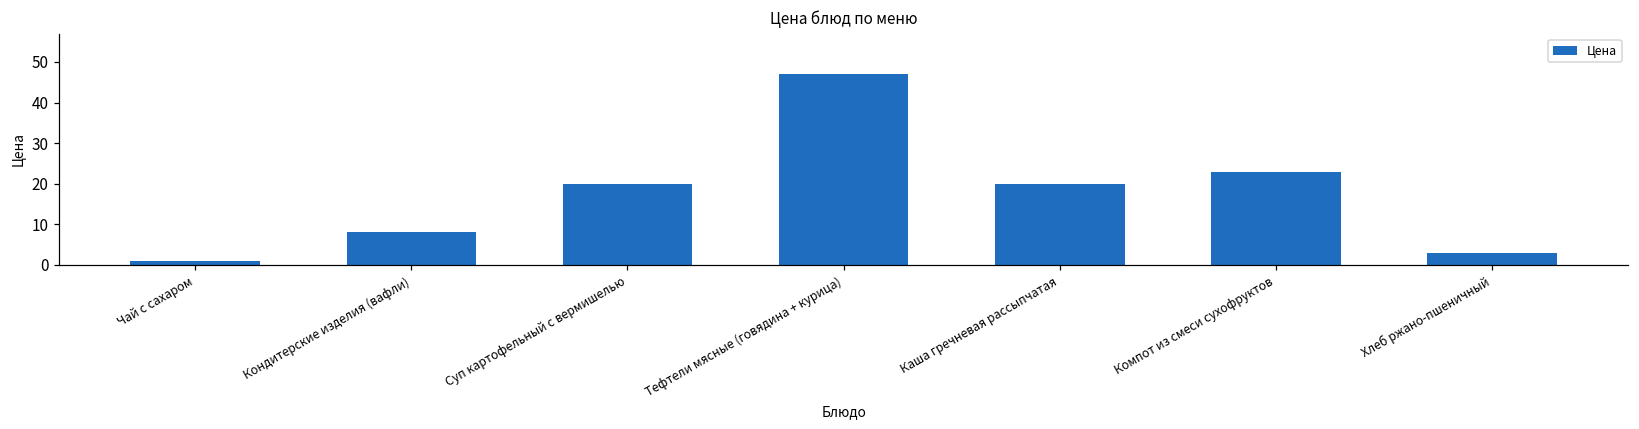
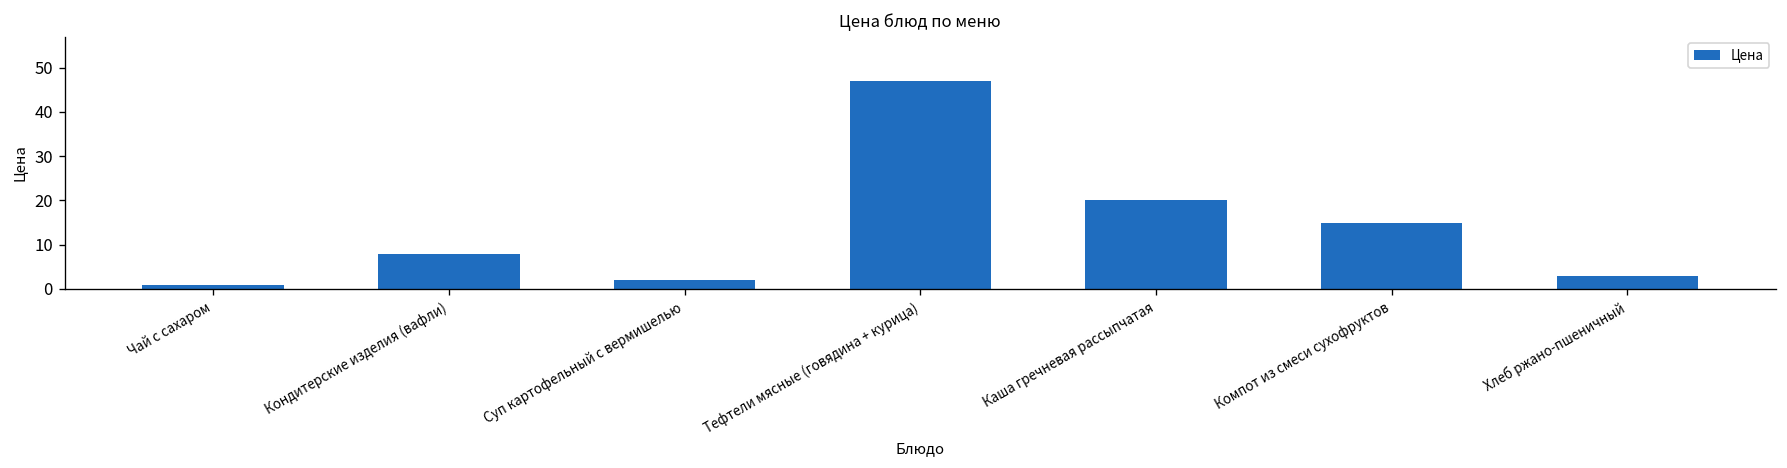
  {
    "Чай с сахаром": 1,
    "Кондитерские изделия (вафли)": 8,
-   "Суп картофельный с вермишелью": 20,
+   "Суп картофельный с вермишелью": 2,
    "Тефтели мясные (говядина + курица)": 47,
    "Каша гречневая рассыпчатая": 20,
-   "Компот из смеси сухофруктов": 23,
+   "Компот из смеси сухофруктов": 15,
    "Хлеб ржано-пшеничный": 3
  }
